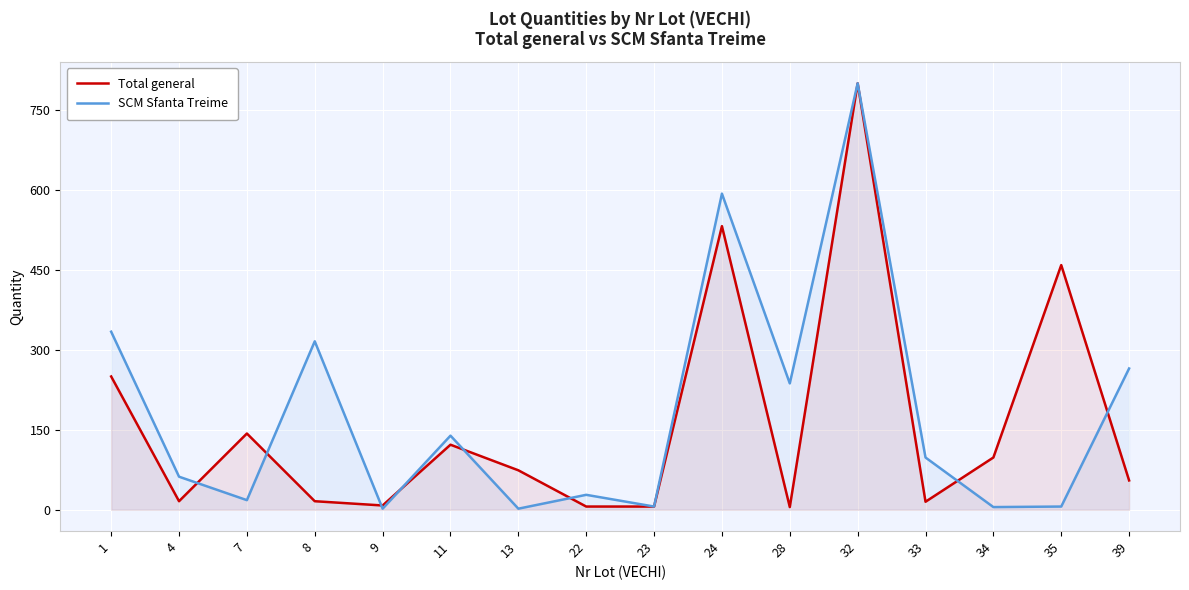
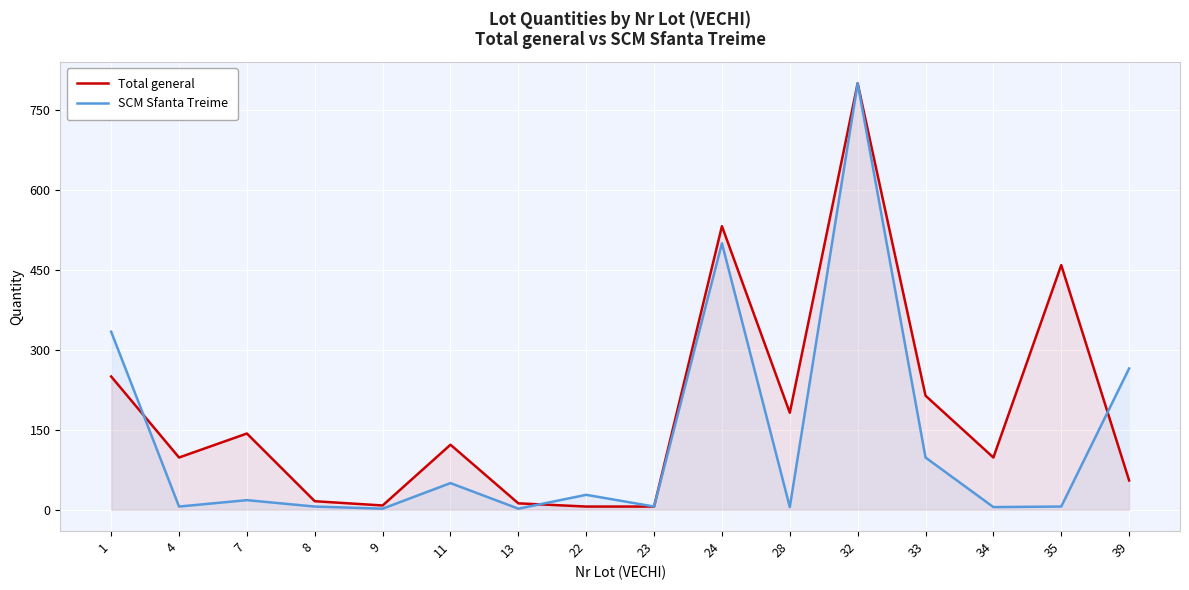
  {
    "Total general": {
      "1": 250,
-     "4": 20,
+     "4": 100,
      "7": 140,
      "8": 20,
      "9": 10,
      "11": 120,
-     "13": 70,
+     "13": 10,
      "22": 10,
      "24": 530,
-     "28": 10,
-     "33": 20,
+     "28": 180,
+     "33": 210,
      "34": 100,
      "35": 460,
      "39": 60
    },
    "SCM Sfanta Treime": {
      "1": 330,
-     "4": 60,
+     "4": 10,
      "7": 20,
-     "8": 320,
+     "8": 10,
      "9": 0,
-     "11": 140,
+     "11": 50,
      "13": 0,
      "22": 30,
-     "24": 590,
-     "28": 240,
+     "24": 500,
+     "28": 10,
      "33": 100,
      "34": 10,
      "35": 10,
      "39": 270
    }
  }
